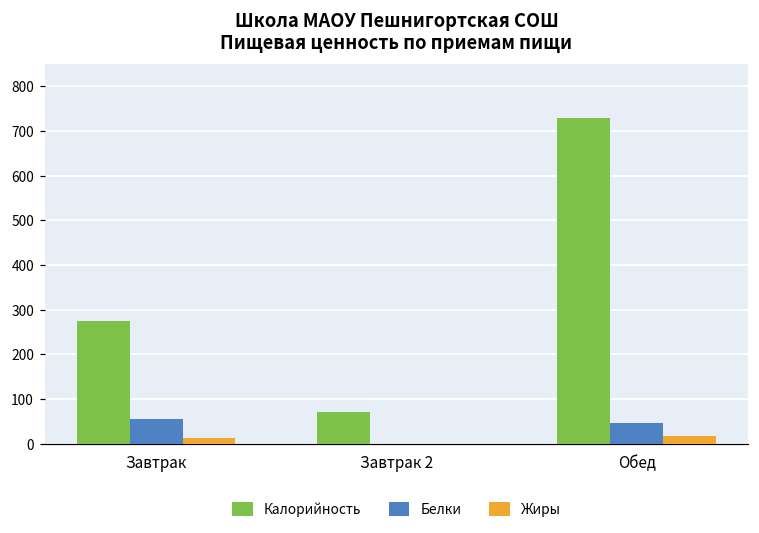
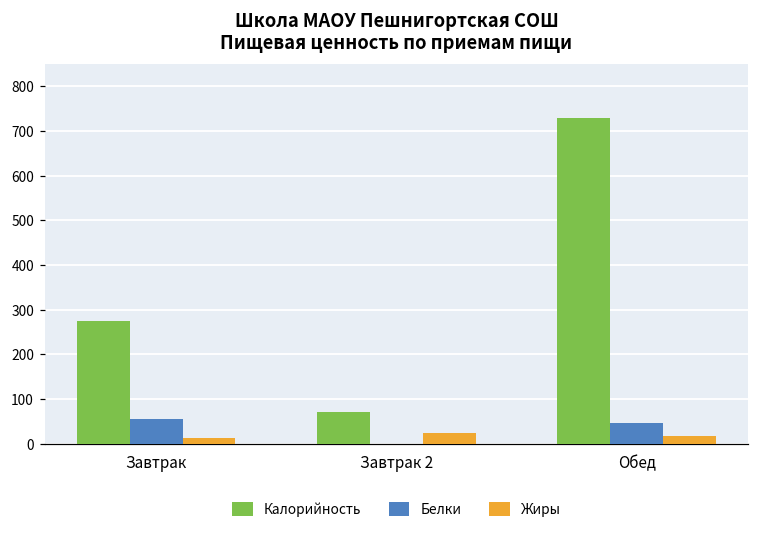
  {
    "Калорийность": {
      "Завтрак": 270,
      "Завтрак 2": 70,
      "Обед": 730
    },
    "Белки": {
      "Завтрак": 50,
      "Обед": 50
    },
    "Жиры": {
      "Завтрак": 10,
-     "Завтрак 2": 0,
+     "Завтрак 2": 20,
      "Обед": 20
    }
  }
